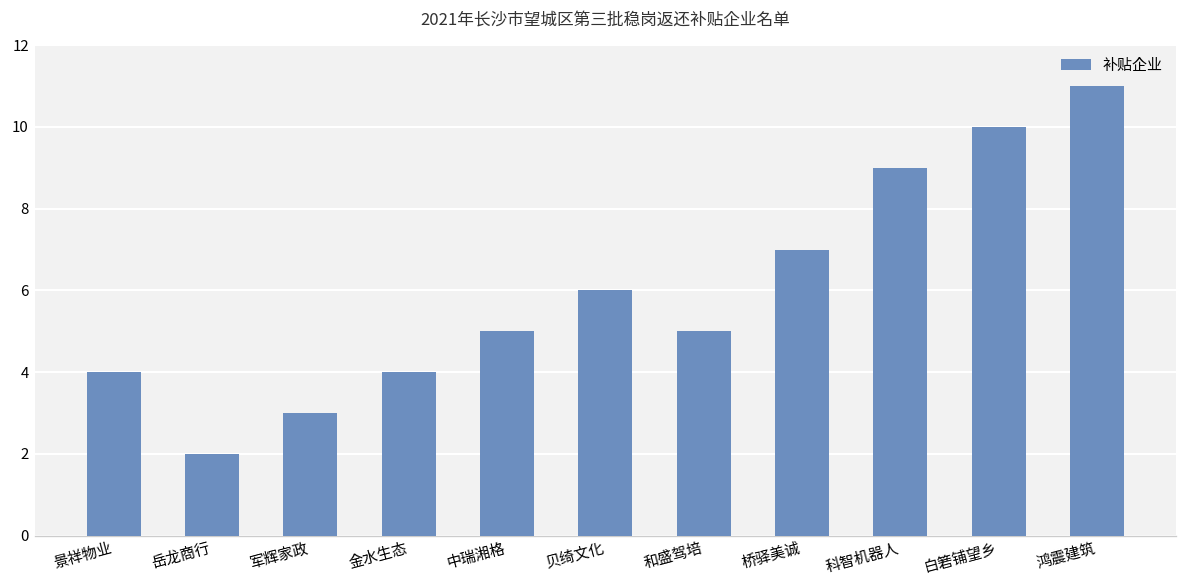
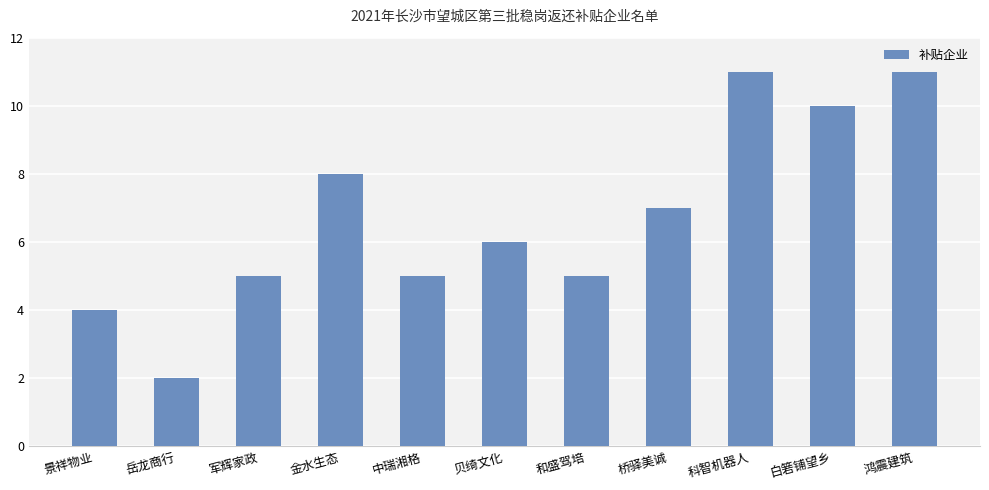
  {
    "景祥物业": 4,
    "岳龙商行": 2,
-   "军辉家政": 3,
-   "金水生态": 4,
+   "军辉家政": 5,
+   "金水生态": 8,
    "中瑞湘格": 5,
    "贝绮文化": 6,
    "和盛驾培": 5,
    "桥驿美诚": 7,
-   "科智机器人": 9,
+   "科智机器人": 11,
    "白箬铺望乡": 10,
    "鸿震建筑": 11
  }
